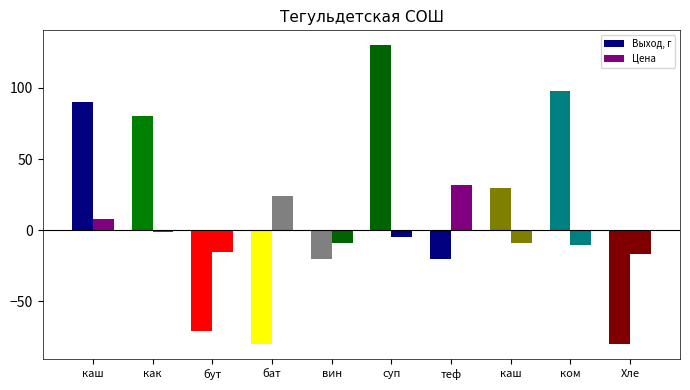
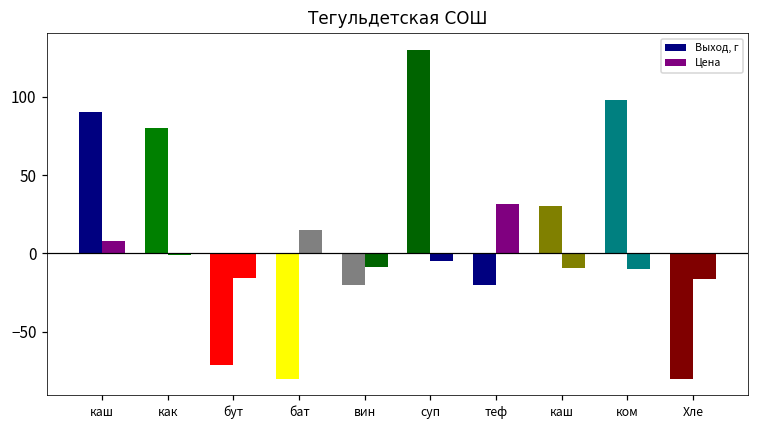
  {
    "Выход, г": {
      "как": 80,
      "бут": -71,
      "бат": -80,
      "вин": -20,
      "суп": 130,
      "теф": -20,
      "ком": 98,
      "Хле": -80
    },
    "Цена": {
      "бут": -16,
-     "бат": 24,
+     "бат": 15,
      "вин": -9,
      "суп": -5,
      "теф": 32,
      "ком": -10,
      "Хле": -16
    }
  }
